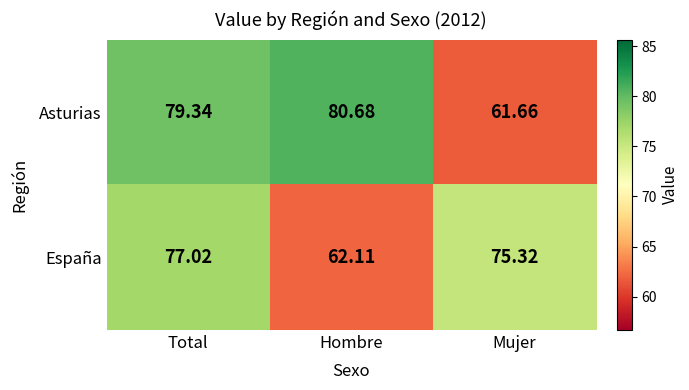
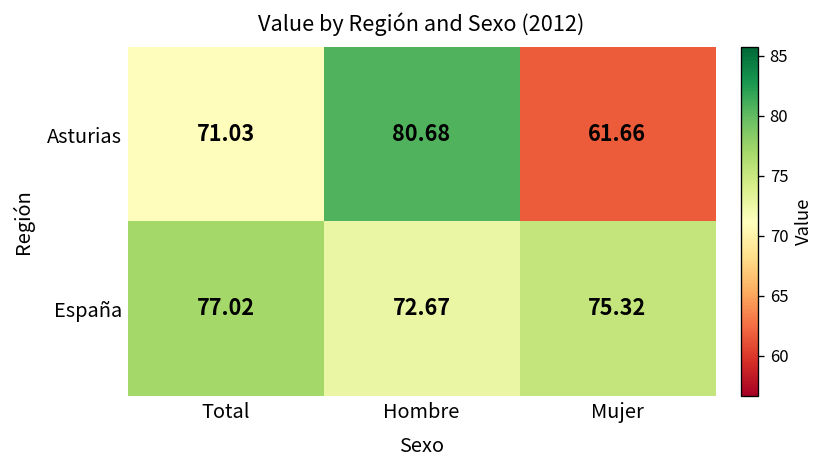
  {
    "Asturias": {
-     "Total": 79.34,
+     "Total": 71.03,
      "Hombre": 80.68,
      "Mujer": 61.66
    },
    "España": {
      "Total": 77.02,
-     "Hombre": 62.11,
+     "Hombre": 72.67,
      "Mujer": 75.32
    }
  }
